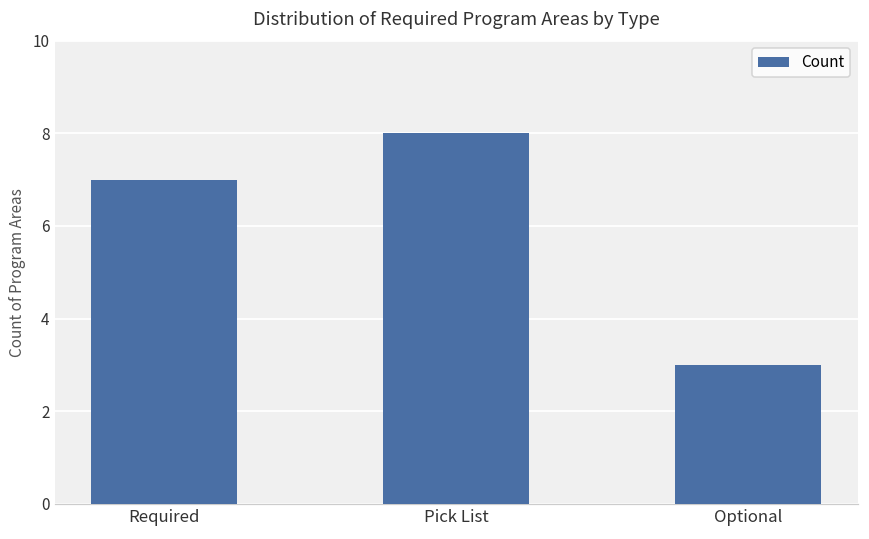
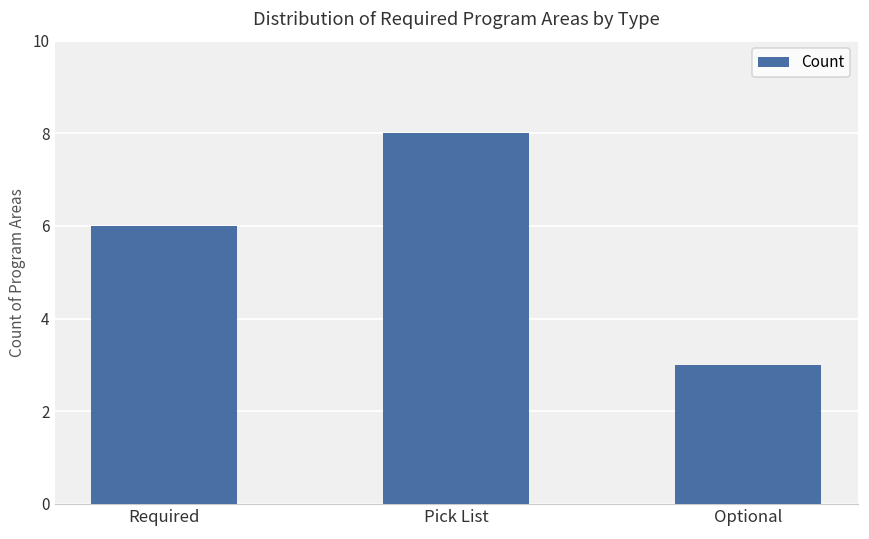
  {
-   "Required": 7,
+   "Required": 6,
    "Pick List": 8,
    "Optional": 3
  }
